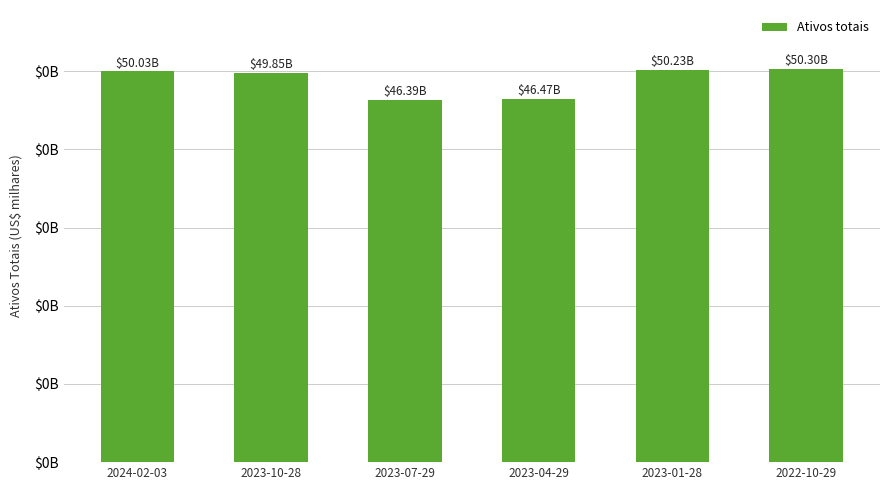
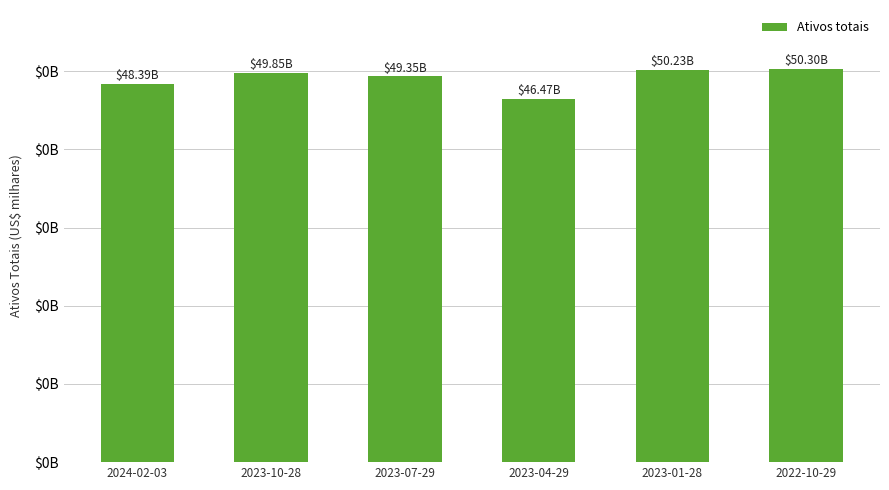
  {
-   "2024-02-03": "$50.03B",
+   "2024-02-03": "$48.39B",
    "2023-10-28": "$49.85B",
-   "2023-07-29": "$46.39B",
+   "2023-07-29": "$49.35B",
    "2023-04-29": "$46.47B",
    "2023-01-28": "$50.23B",
    "2022-10-29": "$50.30B"
  }
